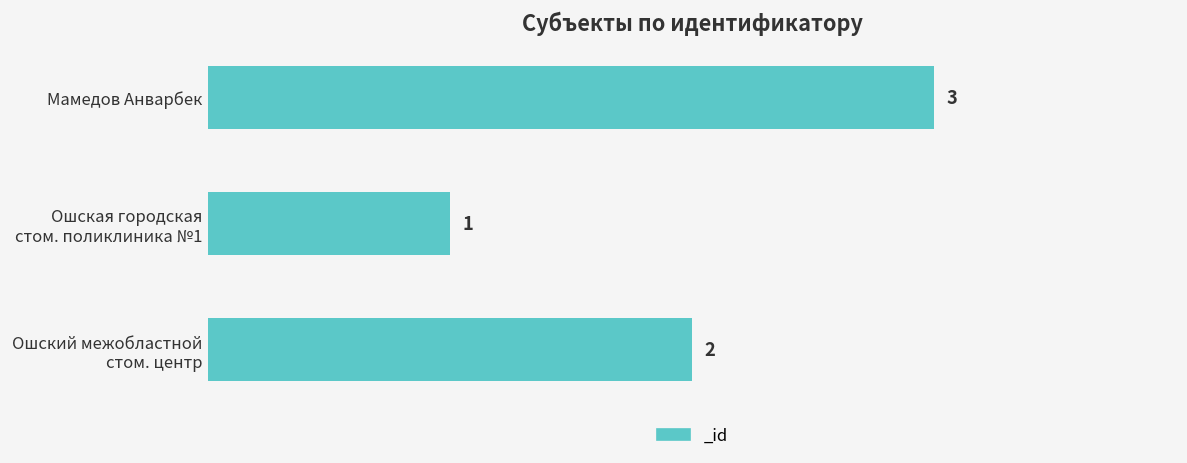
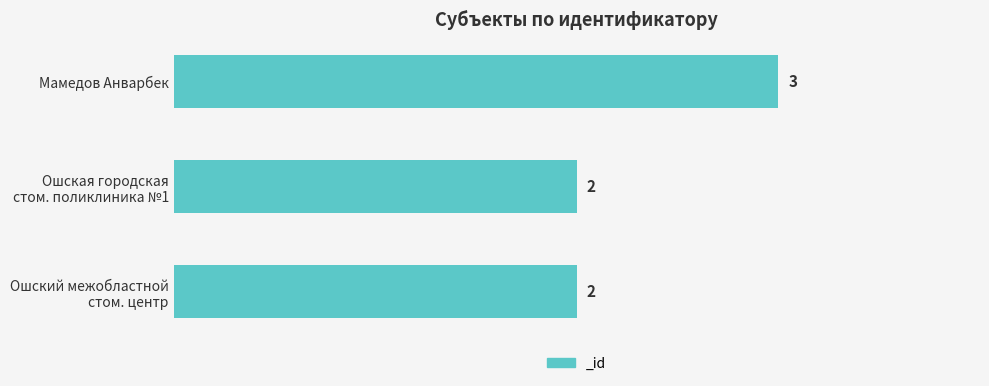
  {
    "Мамедов Анварбек": 3,
-   "Ошская городская стом. поликлиника №1": 1,
+   "Ошская городская стом. поликлиника №1": 2,
    "Ошский межобластной стом. центр": 2
  }
